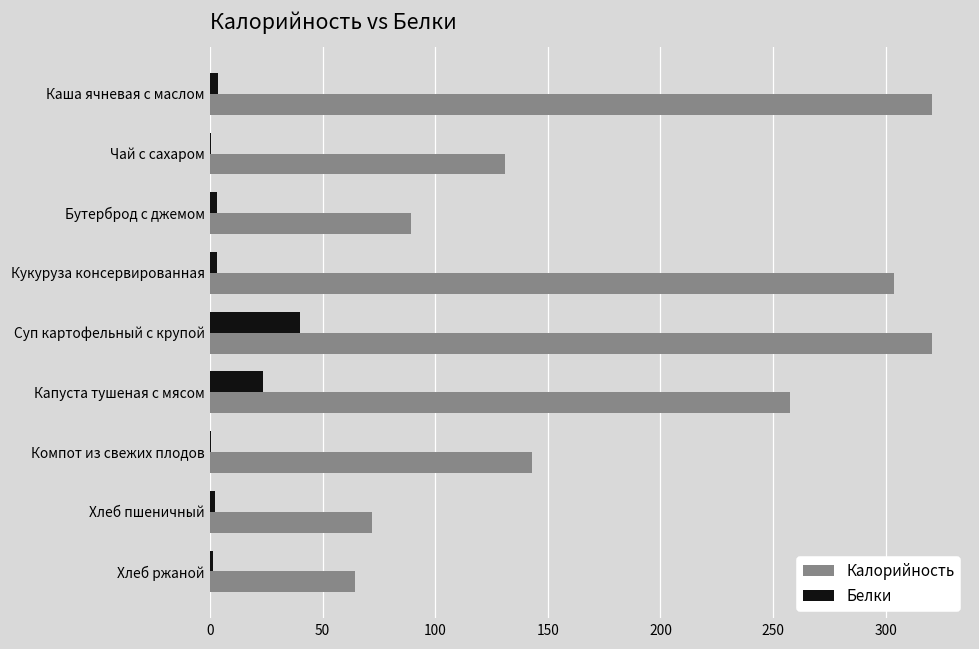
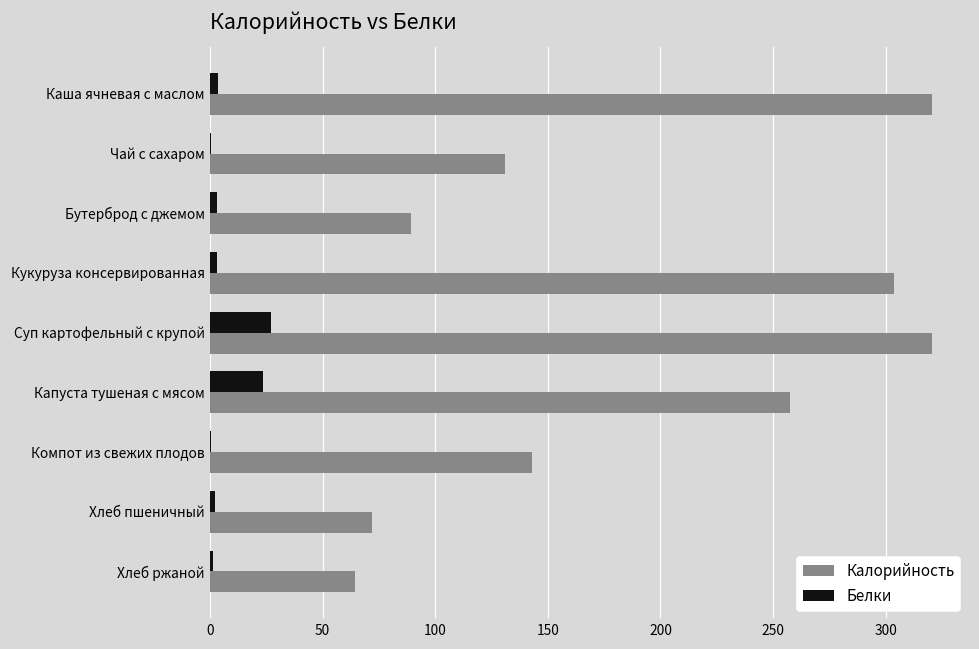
  {
    "Калорийность": {
      "Каша ячневая с маслом": 320,
      "Чай с сахаром": 131,
      "Бутерброд с джемом": 89,
      "Кукуруза консервированная": 304,
      "Суп картофельный с крупой": 320,
      "Капуста тушеная с мясом": 257,
      "Компот из свежих плодов": 143,
      "Хлеб пшеничный": 72,
      "Хлеб ржаной": 64
    },
    "Белки": {
      "Каша ячневая с маслом": 4,
      "Бутерброд с джемом": 3,
      "Кукуруза консервированная": 3,
-     "Суп картофельный с крупой": 40,
+     "Суп картофельный с крупой": 27,
      "Капуста тушеная с мясом": 24,
      "Хлеб пшеничный": 2,
      "Хлеб ржаной": 1
    }
  }
